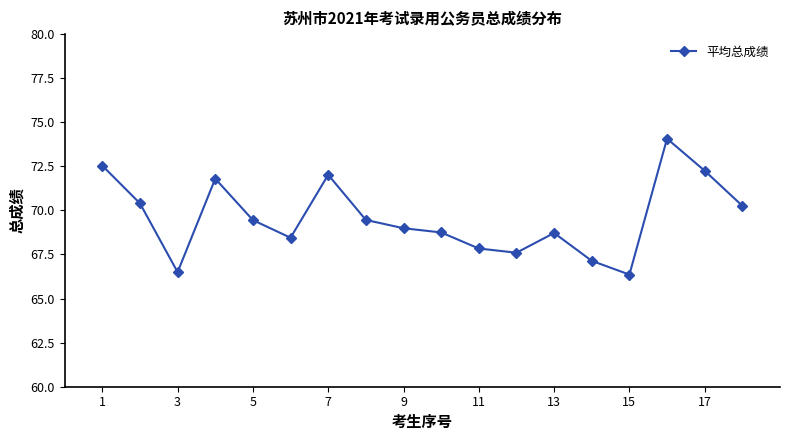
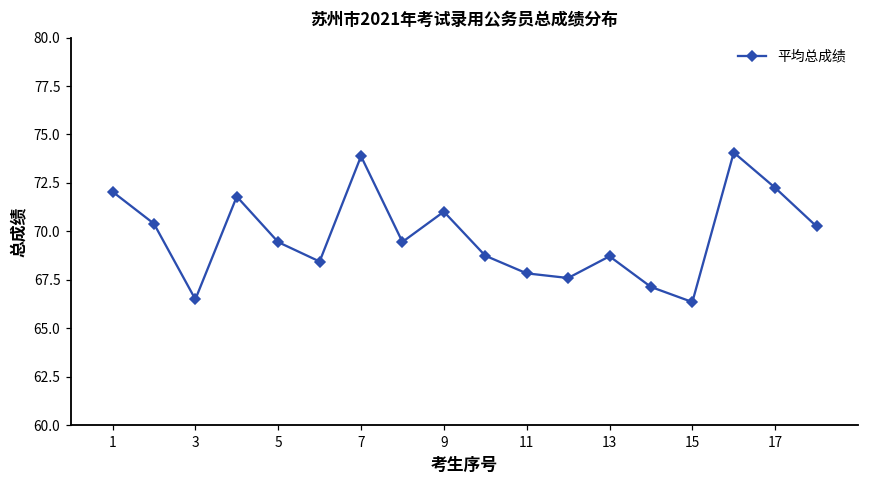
  {
-   "1": 72.5,
+   "1": 72.1,
    "3": 66.5,
    "5": 69.5,
-   "7": 72.0,
-   "9": 69.0,
+   "7": 73.9,
+   "9": 71.0,
    "11": 67.8,
    "13": 68.7,
    "15": 66.4,
    "17": 72.3
  }
